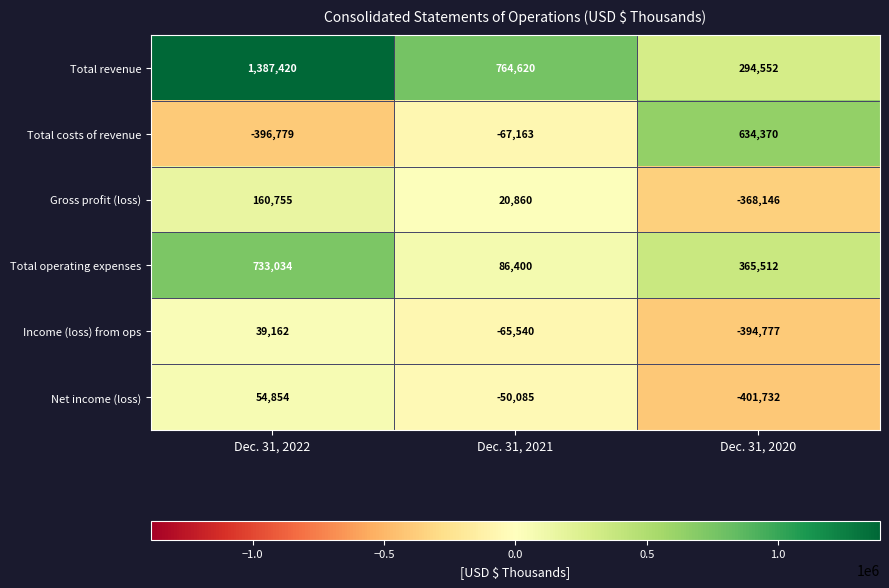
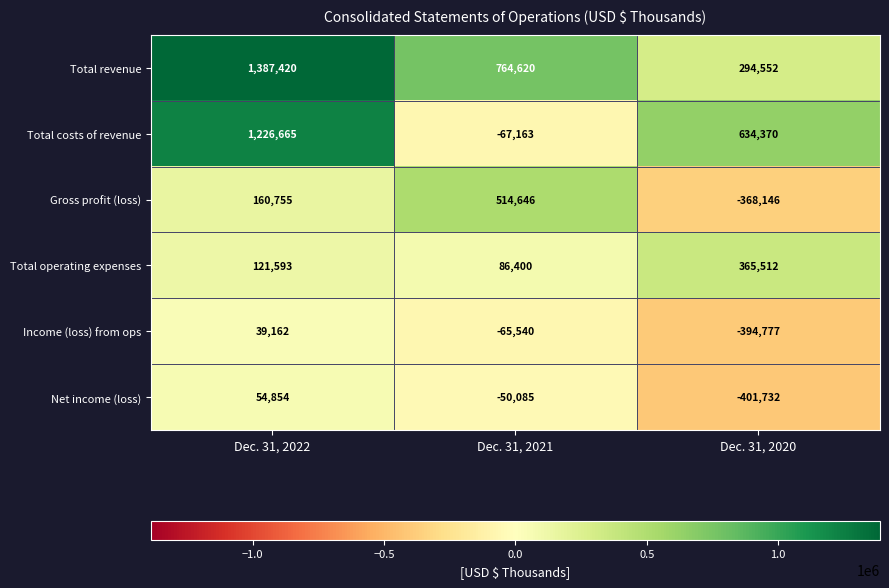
  {
    "Total revenue": {
      "Dec. 31, 2022": "1,387,420",
      "Dec. 31, 2021": "764,620",
      "Dec. 31, 2020": "294,552"
    },
    "Total costs of revenue": {
-     "Dec. 31, 2022": "-396,779",
+     "Dec. 31, 2022": "1,226,665",
      "Dec. 31, 2021": "-67,163",
      "Dec. 31, 2020": "634,370"
    },
    "Gross profit (loss)": {
      "Dec. 31, 2022": "160,755",
-     "Dec. 31, 2021": "20,860",
+     "Dec. 31, 2021": "514,646",
      "Dec. 31, 2020": "-368,146"
    },
    "Total operating expenses": {
-     "Dec. 31, 2022": "733,034",
+     "Dec. 31, 2022": "121,593",
      "Dec. 31, 2021": "86,400",
      "Dec. 31, 2020": "365,512"
    },
    "Income (loss) from ops": {
      "Dec. 31, 2022": "39,162",
      "Dec. 31, 2021": "-65,540",
      "Dec. 31, 2020": "-394,777"
    },
    "Net income (loss)": {
      "Dec. 31, 2022": "54,854",
      "Dec. 31, 2021": "-50,085",
      "Dec. 31, 2020": "-401,732"
    }
  }
